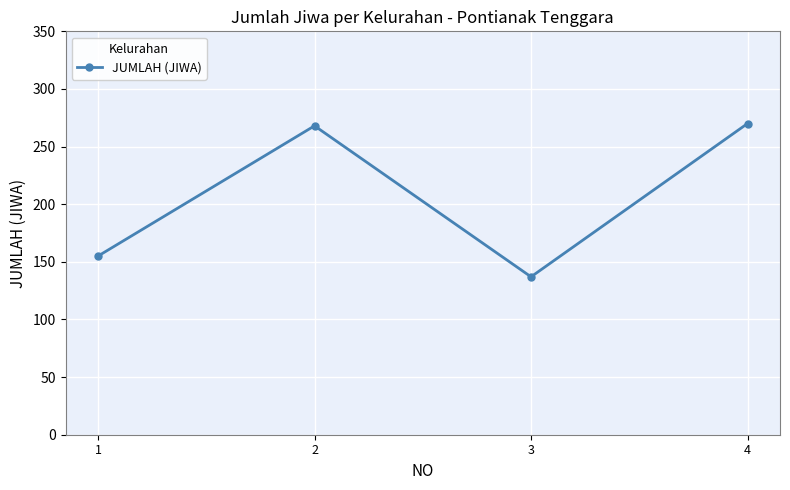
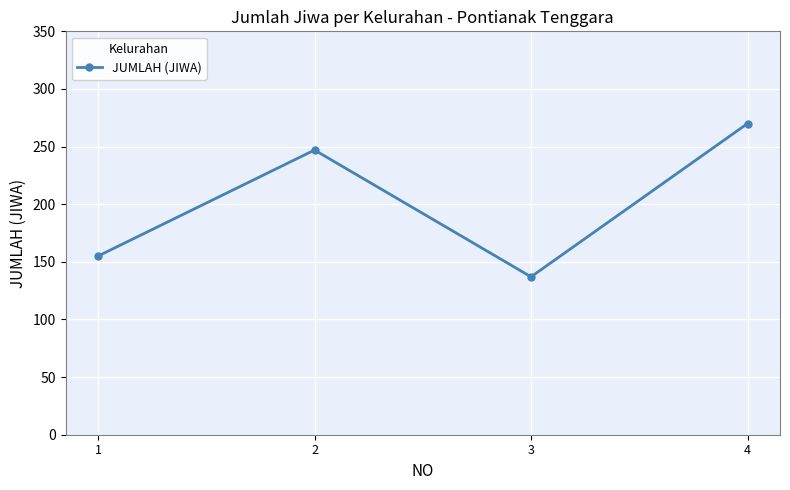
  {
    "1": 155,
-   "2": 268,
+   "2": 247,
    "3": 137,
    "4": 270
  }
